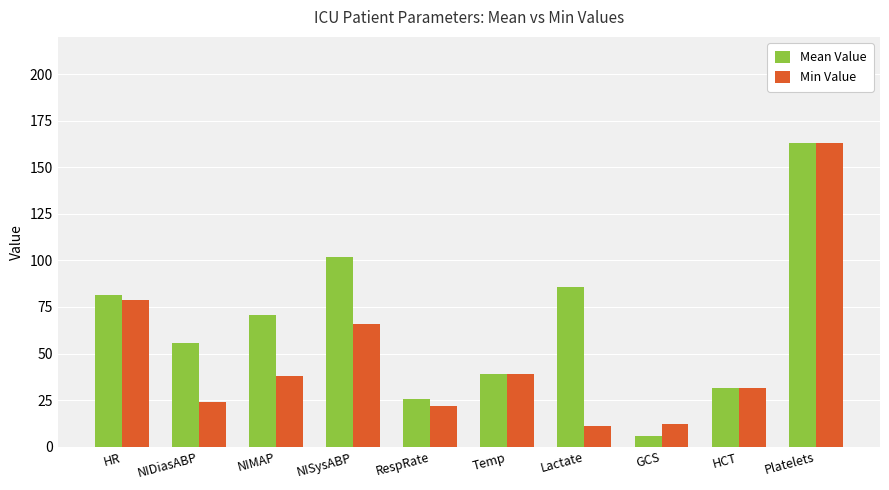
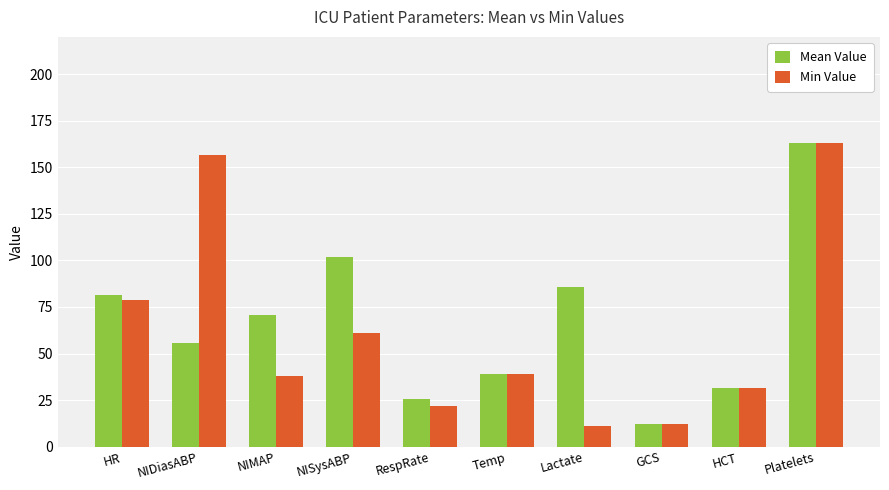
  {
    "Mean Value": {
      "HR": 82,
      "NIDiasABP": 56,
      "NIMAP": 71,
      "NISysABP": 102,
      "RespRate": 26,
      "Temp": 39,
      "Lactate": 86,
-     "GCS": 6,
+     "GCS": 12,
      "HCT": 32,
      "Platelets": 163
    },
    "Min Value": {
      "HR": 79,
-     "NIDiasABP": 24,
+     "NIDiasABP": 157,
      "NIMAP": 38,
-     "NISysABP": 66,
+     "NISysABP": 61,
      "RespRate": 22,
      "Temp": 39,
      "Lactate": 11,
      "GCS": 12,
      "HCT": 32,
      "Platelets": 163
    }
  }
